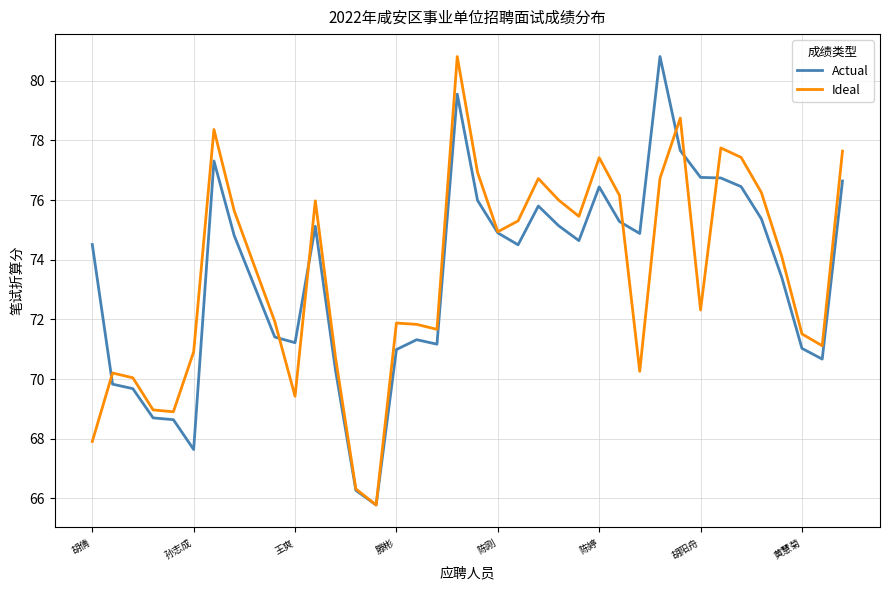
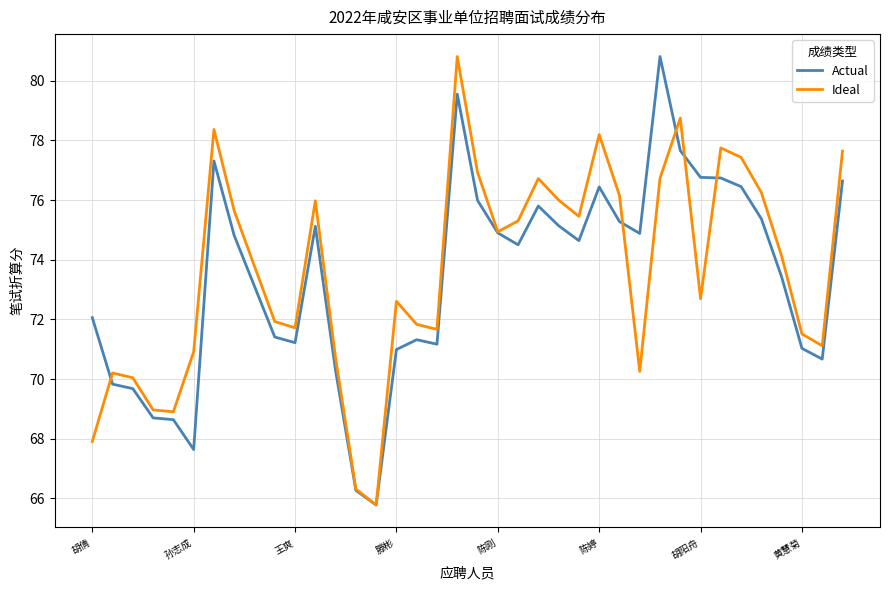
  {
    "Actual": {
-     "胡倩": 74.5,
+     "胡倩": 72.1,
      "孙志成": 67.6,
      "王爽": 71.2,
      "滕彬": 71.0,
      "陈婷": 76.4,
      "胡阳舟": 76.8,
      "黄慧菊": 71.0
    },
    "Ideal": {
      "胡倩": 67.9,
      "孙志成": 70.9,
-     "王爽": 69.4,
-     "滕彬": 71.9,
-     "陈婷": 77.4,
-     "胡阳舟": 72.3,
+     "王爽": 71.7,
+     "滕彬": 72.6,
+     "陈婷": 78.2,
+     "胡阳舟": 72.7,
      "黄慧菊": 71.5
    }
  }
